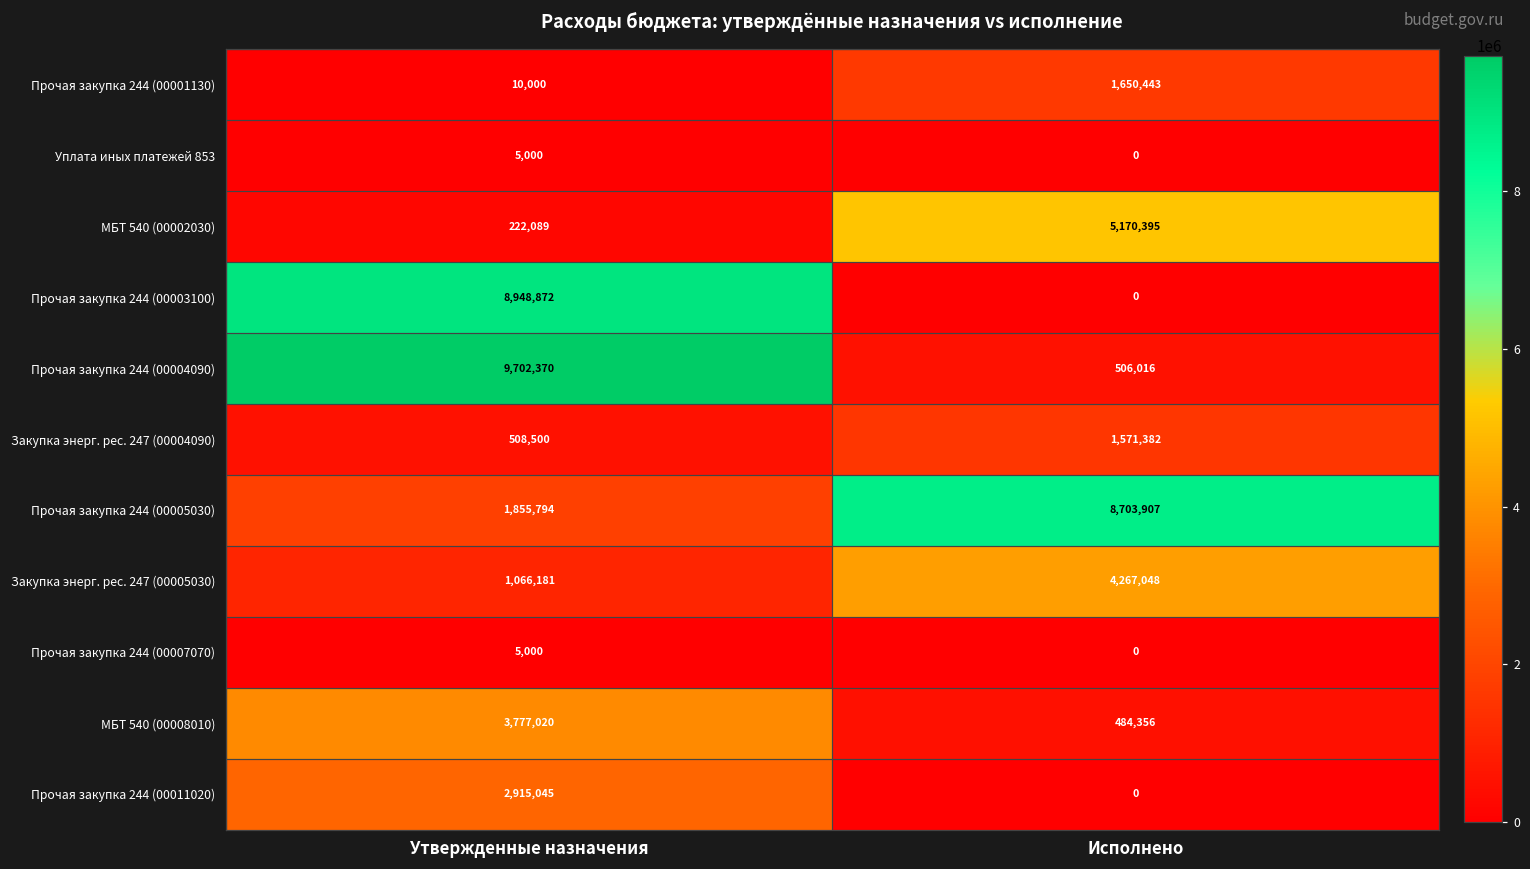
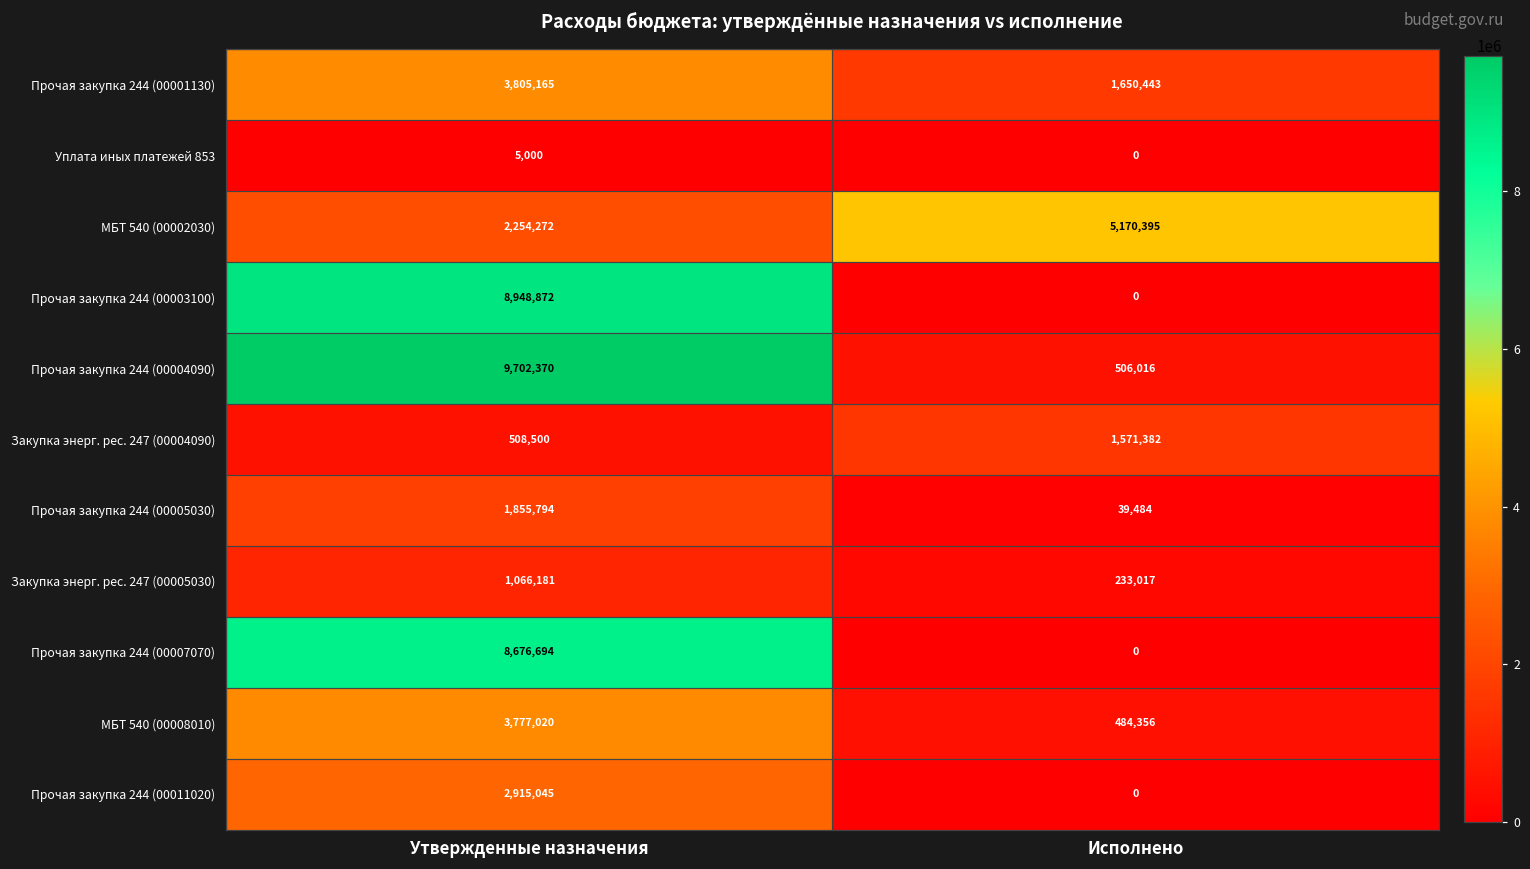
  {
    "Прочая закупка 244 (00001130)": {
-     "Утвержденные назначения": "10,000",
+     "Утвержденные назначения": "3,805,165",
      "Исполнено": "1,650,443"
    },
    "Уплата иных платежей 853": {
      "Утвержденные назначения": "5,000",
      "Исполнено": "0"
    },
    "МБТ 540 (00002030)": {
-     "Утвержденные назначения": "222,089",
+     "Утвержденные назначения": "2,254,272",
      "Исполнено": "5,170,395"
    },
    "Прочая закупка 244 (00003100)": {
      "Утвержденные назначения": "8,948,872",
      "Исполнено": "0"
    },
    "Прочая закупка 244 (00004090)": {
      "Утвержденные назначения": "9,702,370",
      "Исполнено": "506,016"
    },
    "Закупка энерг. рес. 247 (00004090)": {
      "Утвержденные назначения": "508,500",
      "Исполнено": "1,571,382"
    },
    "Прочая закупка 244 (00005030)": {
      "Утвержденные назначения": "1,855,794",
-     "Исполнено": "8,703,907"
+     "Исполнено": "39,484"
    },
    "Закупка энерг. рес. 247 (00005030)": {
      "Утвержденные назначения": "1,066,181",
-     "Исполнено": "4,267,048"
+     "Исполнено": "233,017"
    },
    "Прочая закупка 244 (00007070)": {
-     "Утвержденные назначения": "5,000",
+     "Утвержденные назначения": "8,676,694",
      "Исполнено": "0"
    },
    "МБТ 540 (00008010)": {
      "Утвержденные назначения": "3,777,020",
      "Исполнено": "484,356"
    },
    "Прочая закупка 244 (00011020)": {
      "Утвержденные назначения": "2,915,045",
      "Исполнено": "0"
    }
  }
